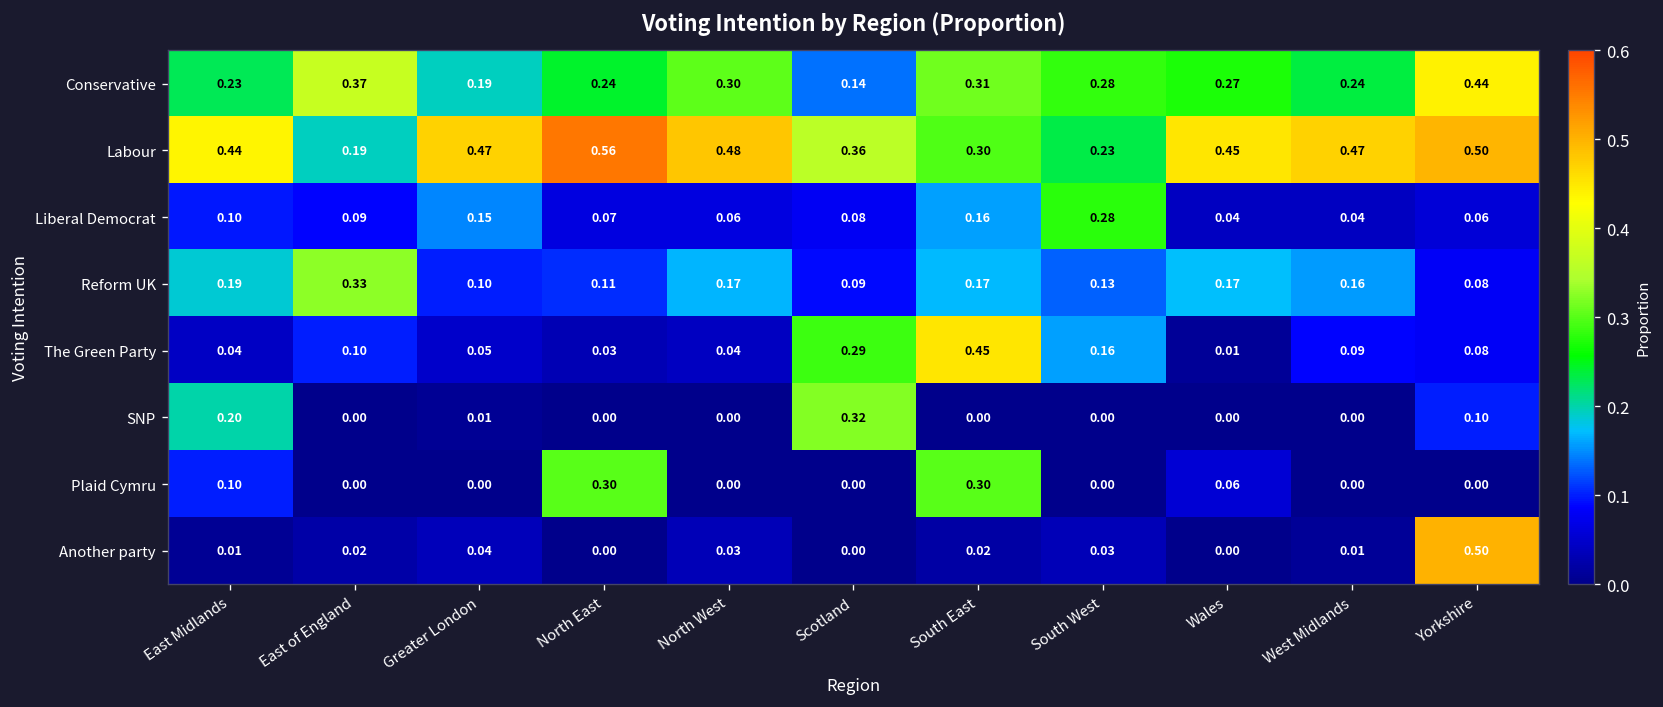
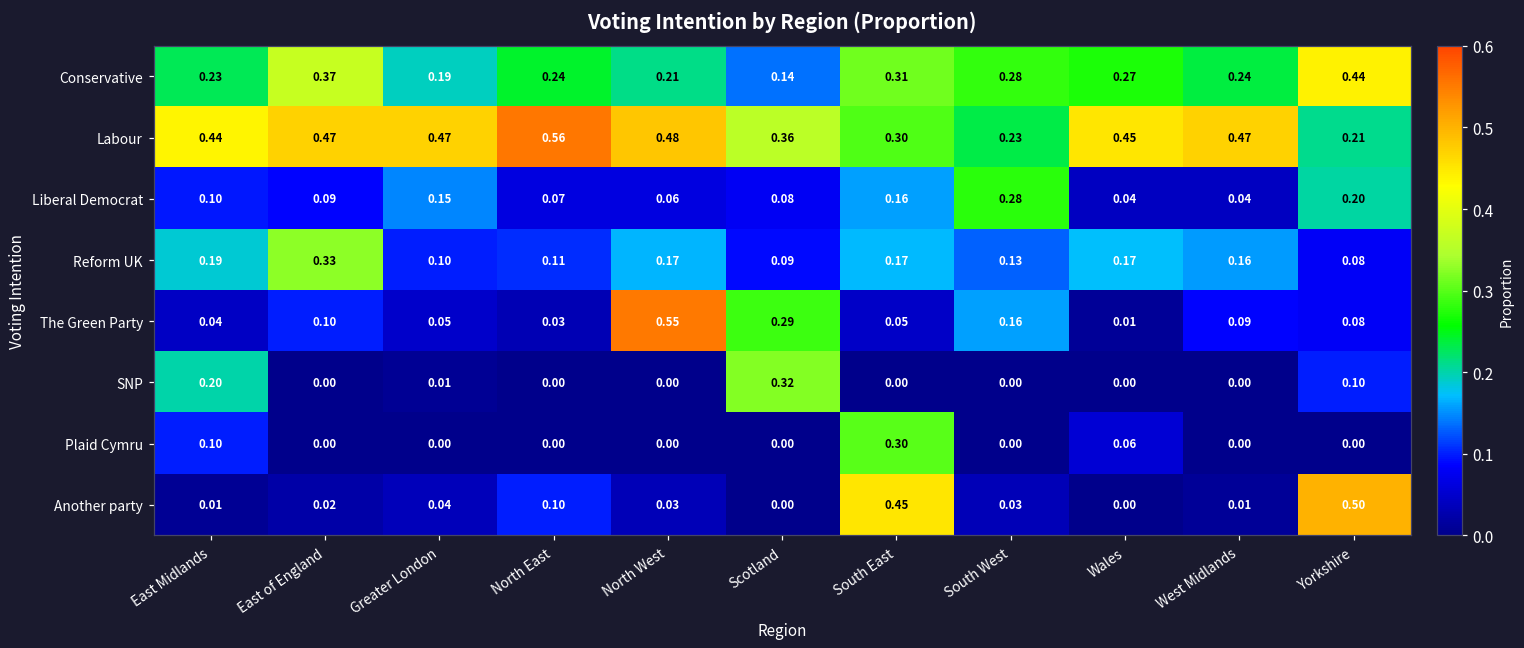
  {
    "Conservative": {
      "East Midlands": 0.23,
      "East of England": 0.37,
      "Greater London": 0.19,
      "North East": 0.24,
-     "North West": 0.30,
+     "North West": 0.21,
      "Scotland": 0.14,
      "South East": 0.31,
      "South West": 0.28,
      "Wales": 0.27,
      "West Midlands": 0.24,
      "Yorkshire": 0.44
    },
    "Labour": {
      "East Midlands": 0.44,
-     "East of England": 0.19,
+     "East of England": 0.47,
      "Greater London": 0.47,
      "North East": 0.56,
      "North West": 0.48,
      "Scotland": 0.36,
      "South East": 0.30,
      "South West": 0.23,
      "Wales": 0.45,
      "West Midlands": 0.47,
-     "Yorkshire": 0.50
+     "Yorkshire": 0.21
    },
    "Liberal Democrat": {
      "East Midlands": 0.10,
      "East of England": 0.09,
      "Greater London": 0.15,
      "North East": 0.07,
      "North West": 0.06,
      "Scotland": 0.08,
      "South East": 0.16,
      "South West": 0.28,
      "Wales": 0.04,
      "West Midlands": 0.04,
-     "Yorkshire": 0.06
+     "Yorkshire": 0.20
    },
    "Reform UK": {
      "East Midlands": 0.19,
      "East of England": 0.33,
      "Greater London": 0.10,
      "North East": 0.11,
      "North West": 0.17,
      "Scotland": 0.09,
      "South East": 0.17,
      "South West": 0.13,
      "Wales": 0.17,
      "West Midlands": 0.16,
      "Yorkshire": 0.08
    },
    "The Green Party": {
      "East Midlands": 0.04,
      "East of England": 0.10,
      "Greater London": 0.05,
      "North East": 0.03,
-     "North West": 0.04,
+     "North West": 0.55,
      "Scotland": 0.29,
-     "South East": 0.45,
+     "South East": 0.05,
      "South West": 0.16,
      "Wales": 0.01,
      "West Midlands": 0.09,
      "Yorkshire": 0.08
    },
    "SNP": {
      "East Midlands": 0.20,
      "East of England": 0.00,
      "Greater London": 0.01,
      "North East": 0.00,
      "North West": 0.00,
      "Scotland": 0.32,
      "South East": 0.00,
      "South West": 0.00,
      "Wales": 0.00,
      "West Midlands": 0.00,
      "Yorkshire": 0.10
    },
    "Plaid Cymru": {
      "East Midlands": 0.10,
      "East of England": 0.00,
      "Greater London": 0.00,
-     "North East": 0.30,
+     "North East": 0.00,
      "North West": 0.00,
      "Scotland": 0.00,
      "South East": 0.30,
      "South West": 0.00,
      "Wales": 0.06,
      "West Midlands": 0.00,
      "Yorkshire": 0.00
    },
    "Another party": {
      "East Midlands": 0.01,
      "East of England": 0.02,
      "Greater London": 0.04,
-     "North East": 0.00,
+     "North East": 0.10,
      "North West": 0.03,
      "Scotland": 0.00,
-     "South East": 0.02,
+     "South East": 0.45,
      "South West": 0.03,
      "Wales": 0.00,
      "West Midlands": 0.01,
      "Yorkshire": 0.50
    }
  }
